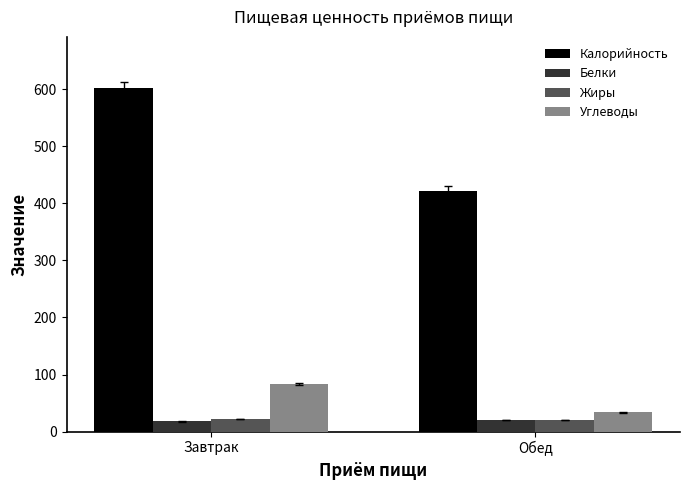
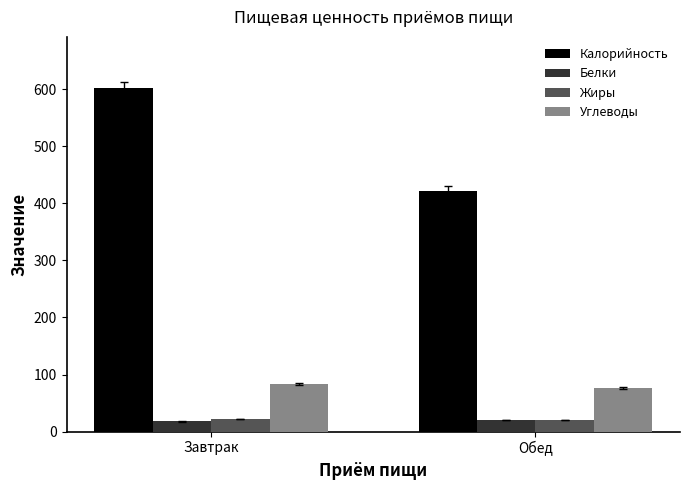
  {
    "Калорийность": {
      "Завтрак": 600,
      "Обед": 420
    },
    "Углеводы": {
      "Завтрак": 80,
-     "Обед": 30
+     "Обед": 80
    }
  }
